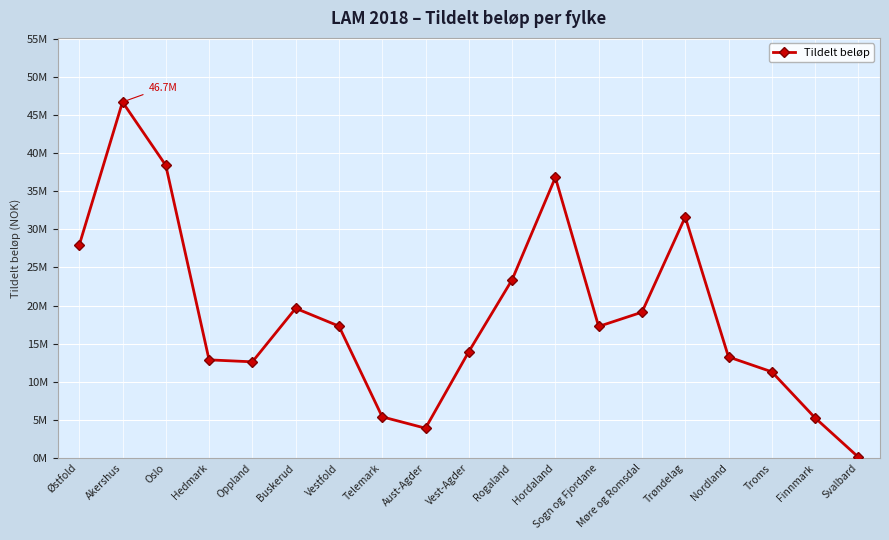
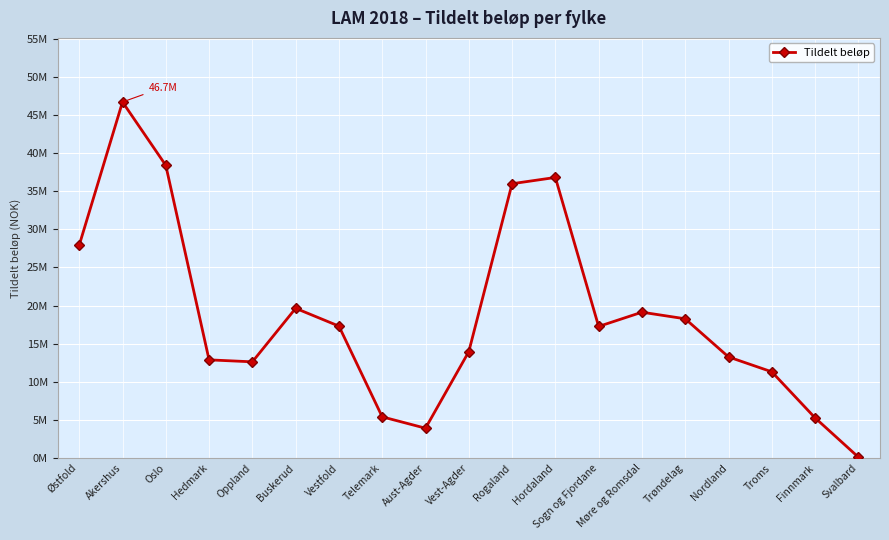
  {
    "Østfold": 28000000,
    "Oslo": 38000000,
    "Hedmark": 13000000,
    "Oppland": 13000000,
    "Buskerud": 20000000,
    "Vestfold": 17000000,
    "Telemark": 5000000,
    "Aust-Agder": 4000000,
    "Vest-Agder": 14000000,
-   "Rogaland": 23000000,
+   "Rogaland": 36000000,
    "Hordaland": 37000000,
    "Sogn og Fjordane": 17000000,
    "Møre og Romsdal": 19000000,
-   "Trøndelag": 32000000,
+   "Trøndelag": 18000000,
    "Nordland": 13000000,
    "Troms": 11000000,
    "Finnmark": 5000000,
    "Svalbard": 0
  }
